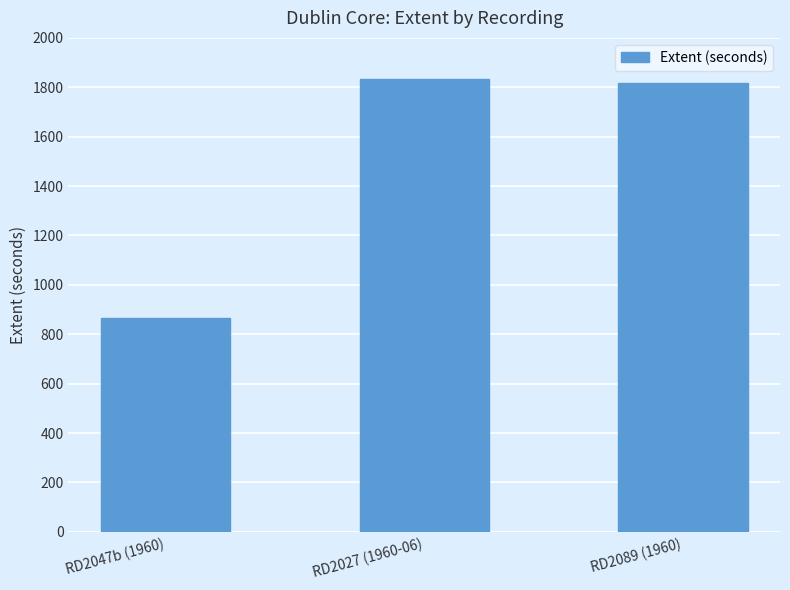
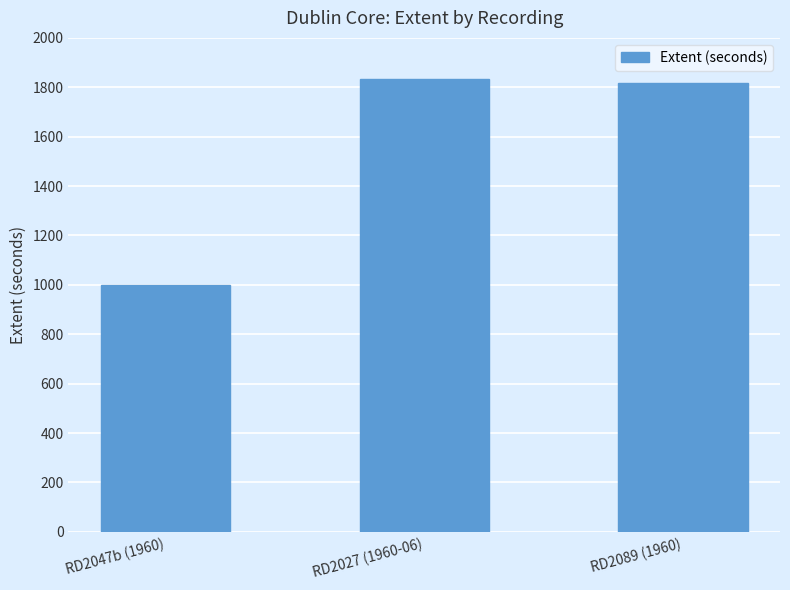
  {
-   "RD2047b (1960)": 870,
+   "RD2047b (1960)": 1000,
    "RD2027 (1960-06)": 1830,
    "RD2089 (1960)": 1820
  }
